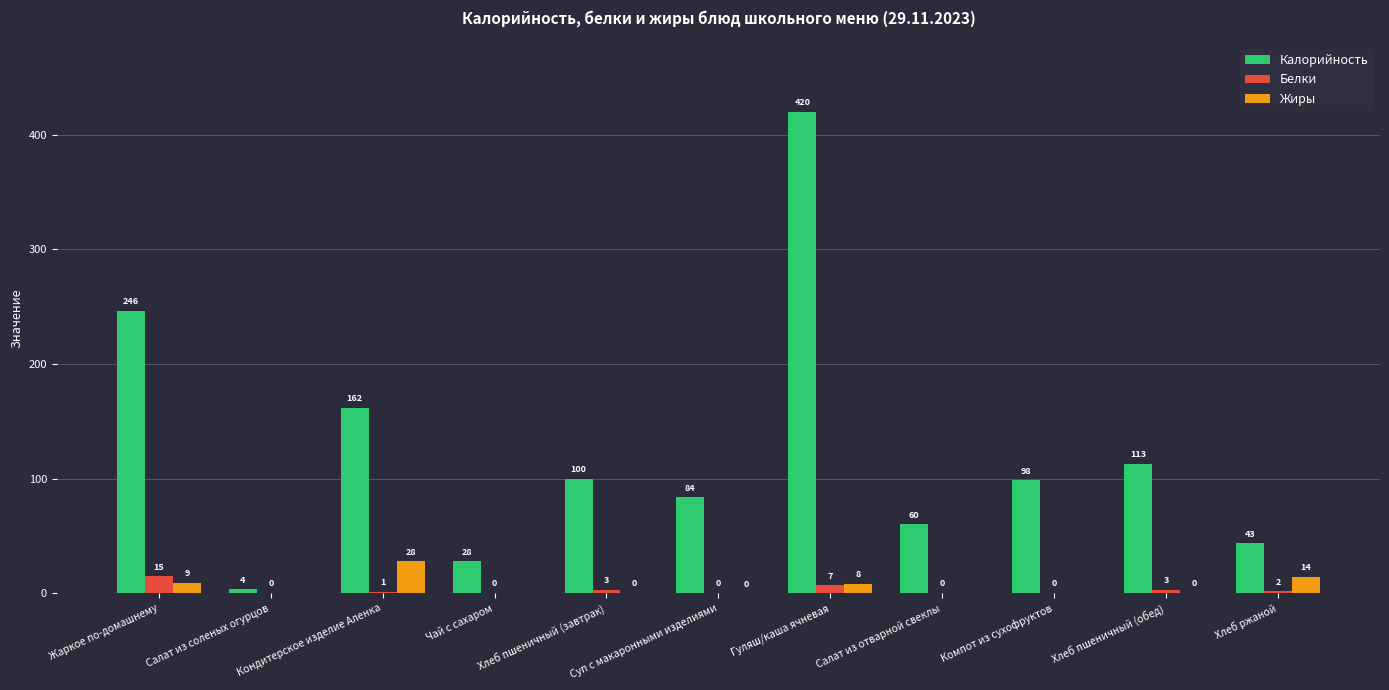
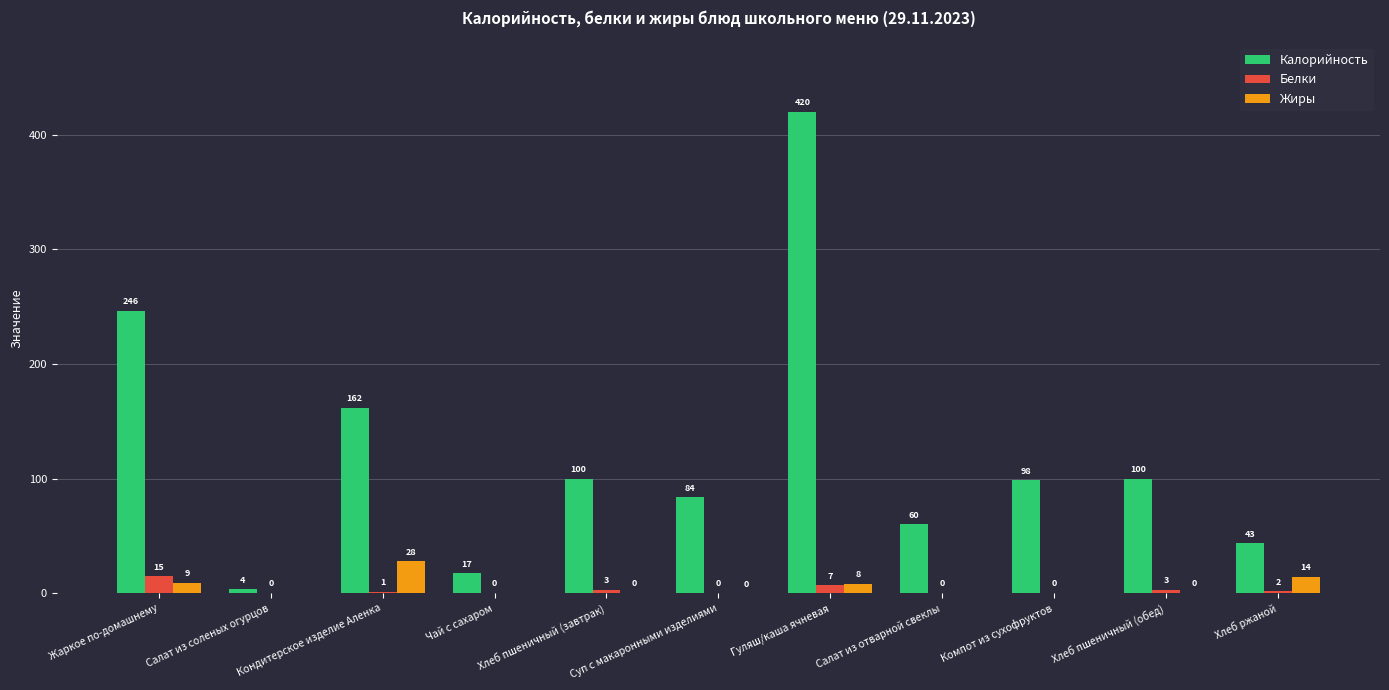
  {
    "Калорийность": {
      "Жаркое по-домашнему": 246,
      "Салат из соленых огурцов": 4,
      "Кондитерское изделие Аленка": 162,
-     "Чай с сахаром": 28,
+     "Чай с сахаром": 17,
      "Хлеб пшеничный (завтрак)": 100,
      "Суп с макаронными изделиями": 84,
      "Гуляш/каша ячневая": 420,
      "Салат из отварной свеклы": 60,
      "Компот из сухофруктов": 98,
-     "Хлеб пшеничный (обед)": 113,
+     "Хлеб пшеничный (обед)": 100,
      "Хлеб ржаной": 43
    },
    "Белки": {
      "Жаркое по-домашнему": 15,
      "Салат из соленых огурцов": 0,
      "Кондитерское изделие Аленка": 1,
      "Чай с сахаром": 0,
      "Хлеб пшеничный (завтрак)": 3,
      "Суп с макаронными изделиями": 0,
      "Гуляш/каша ячневая": 7,
      "Салат из отварной свеклы": 0,
      "Компот из сухофруктов": 0,
      "Хлеб пшеничный (обед)": 3,
      "Хлеб ржаной": 2
    },
    "Жиры": {
      "Жаркое по-домашнему": 9,
      "Кондитерское изделие Аленка": 28,
      "Хлеб пшеничный (завтрак)": 0,
      "Суп с макаронными изделиями": 0,
      "Гуляш/каша ячневая": 8,
      "Хлеб пшеничный (обед)": 0,
      "Хлеб ржаной": 14
    }
  }
